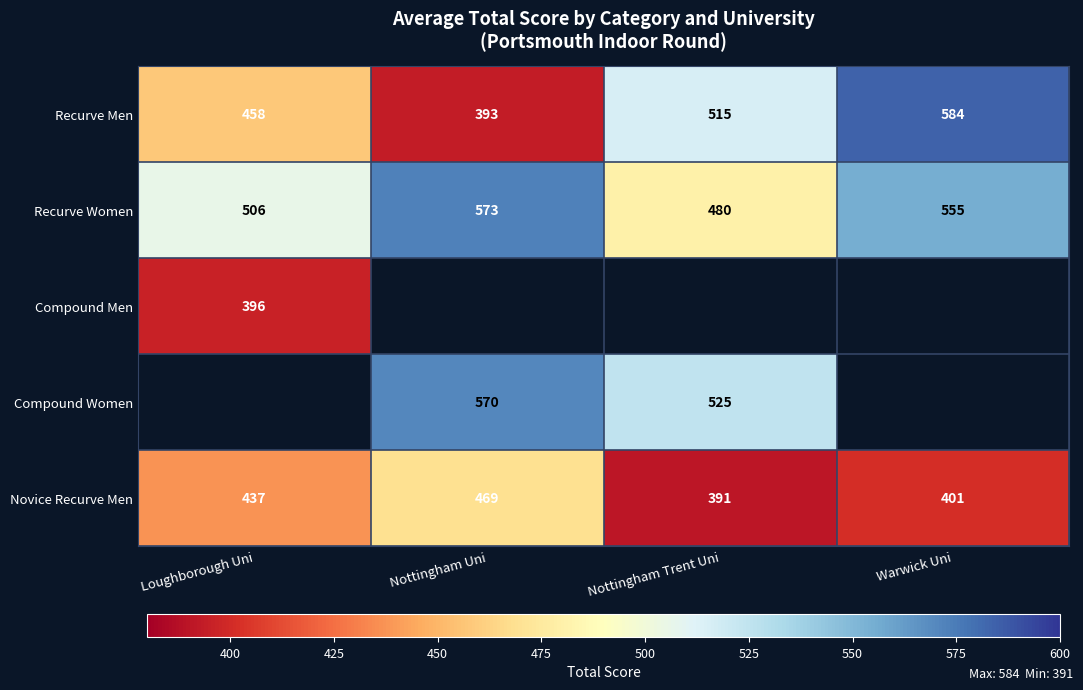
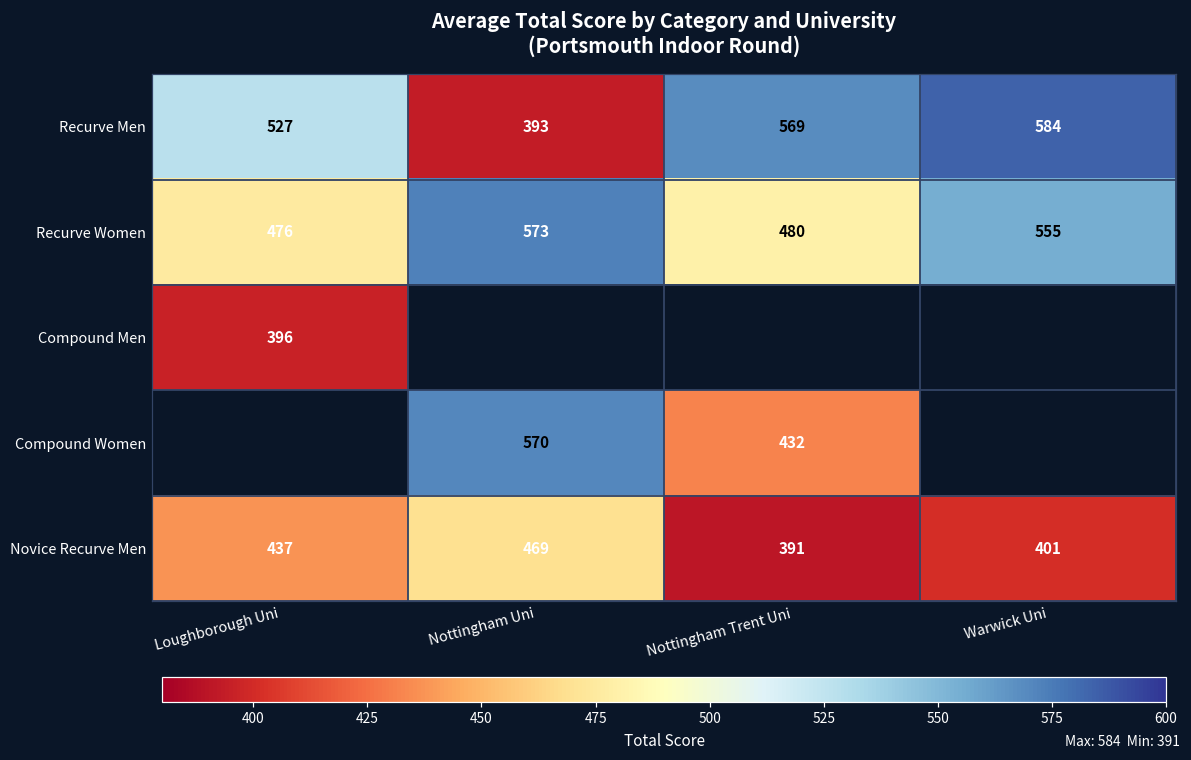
  {
    "Recurve Men": {
-     "Loughborough Uni": 458,
+     "Loughborough Uni": 527,
      "Nottingham Uni": 393,
-     "Nottingham Trent Uni": 515,
+     "Nottingham Trent Uni": 569,
      "Warwick Uni": 584
    },
    "Recurve Women": {
-     "Loughborough Uni": 506,
+     "Loughborough Uni": 476,
      "Nottingham Uni": 573,
      "Nottingham Trent Uni": 480,
      "Warwick Uni": 555
    },
    "Compound Men": {
      "Loughborough Uni": 396
    },
    "Compound Women": {
      "Nottingham Uni": 570,
-     "Nottingham Trent Uni": 525
+     "Nottingham Trent Uni": 432
    },
    "Novice Recurve Men": {
      "Loughborough Uni": 437,
      "Nottingham Uni": 469,
      "Nottingham Trent Uni": 391,
      "Warwick Uni": 401
    }
  }
